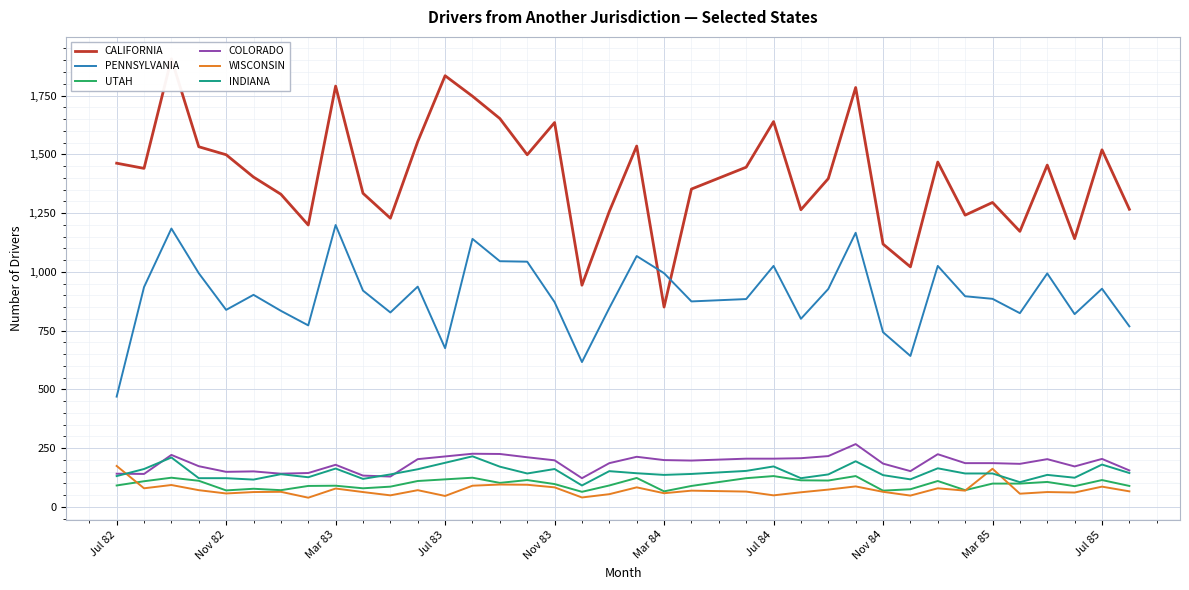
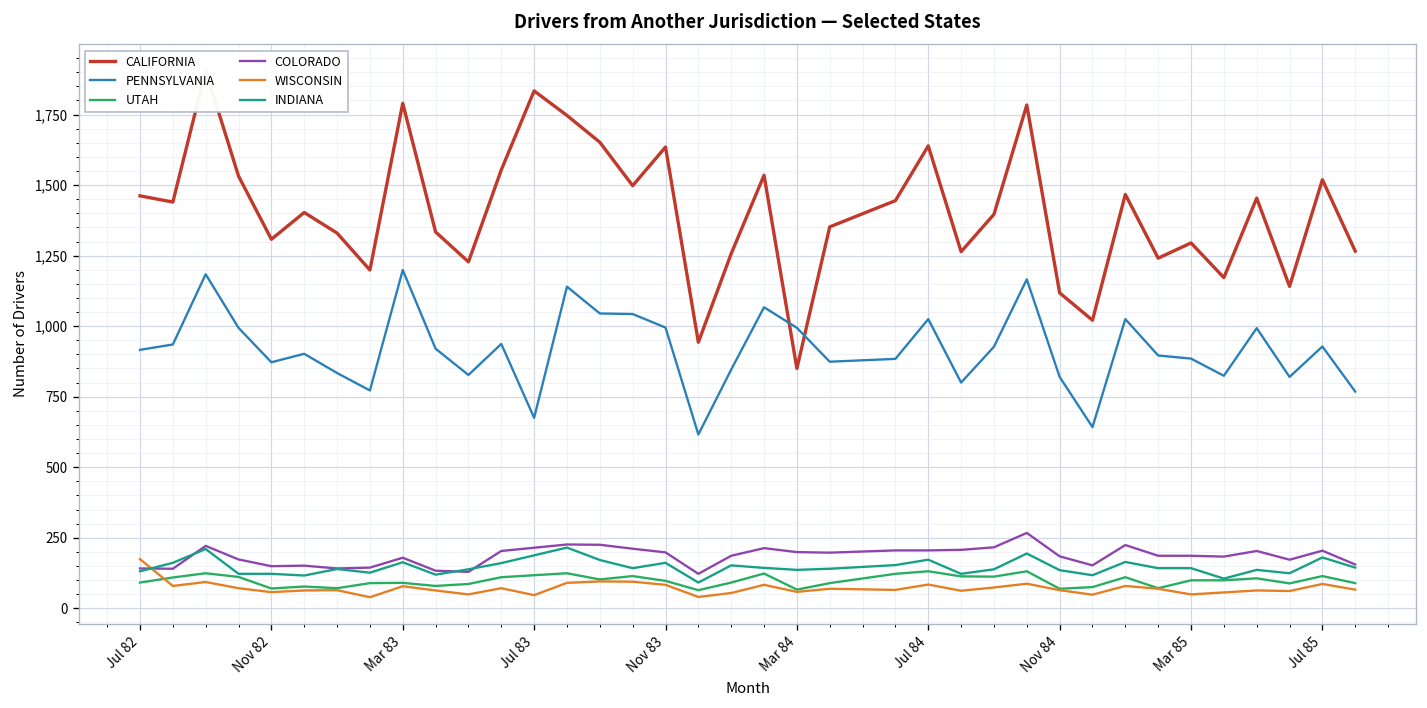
  {
    "CALIFORNIA": {
      "Jul 82": "1,460",
-     "Nov 82": "1,500",
+     "Nov 82": "1,310",
      "Mar 83": "1,790",
      "Jul 83": "1,830",
      "Nov 83": "1,640",
      "Mar 84": "850",
      "Jul 84": "1,640",
      "Nov 84": "1,120",
      "Mar 85": "1,300",
      "Jul 85": "1,520"
    },
    "PENNSYLVANIA": {
-     "Jul 82": "470",
-     "Nov 82": "840",
+     "Jul 82": "920",
+     "Nov 82": "870",
      "Mar 83": "1,200",
      "Jul 83": "680",
-     "Nov 83": "870",
+     "Nov 83": "1,000",
      "Mar 84": "990",
      "Jul 84": "1,030",
-     "Nov 84": "740",
+     "Nov 84": "820",
      "Mar 85": "890",
      "Jul 85": "930"
    },
    "COLORADO": {
      "Nov 82": "150",
      "Mar 83": "180",
      "Jul 83": "210",
      "Nov 83": "200",
      "Mar 84": "200",
      "Jul 84": "210",
      "Nov 84": "180",
      "Mar 85": "190",
      "Jul 85": "200"
    },
    "WISCONSIN": {
      "Jul 82": "170",
      "Nov 82": "60",
      "Mar 83": "80",
      "Jul 83": "50",
      "Nov 83": "80",
-     "Jul 84": "50",
-     "Mar 85": "160",
+     "Jul 84": "80",
+     "Mar 85": "50",
      "Jul 85": "90"
    }
  }
